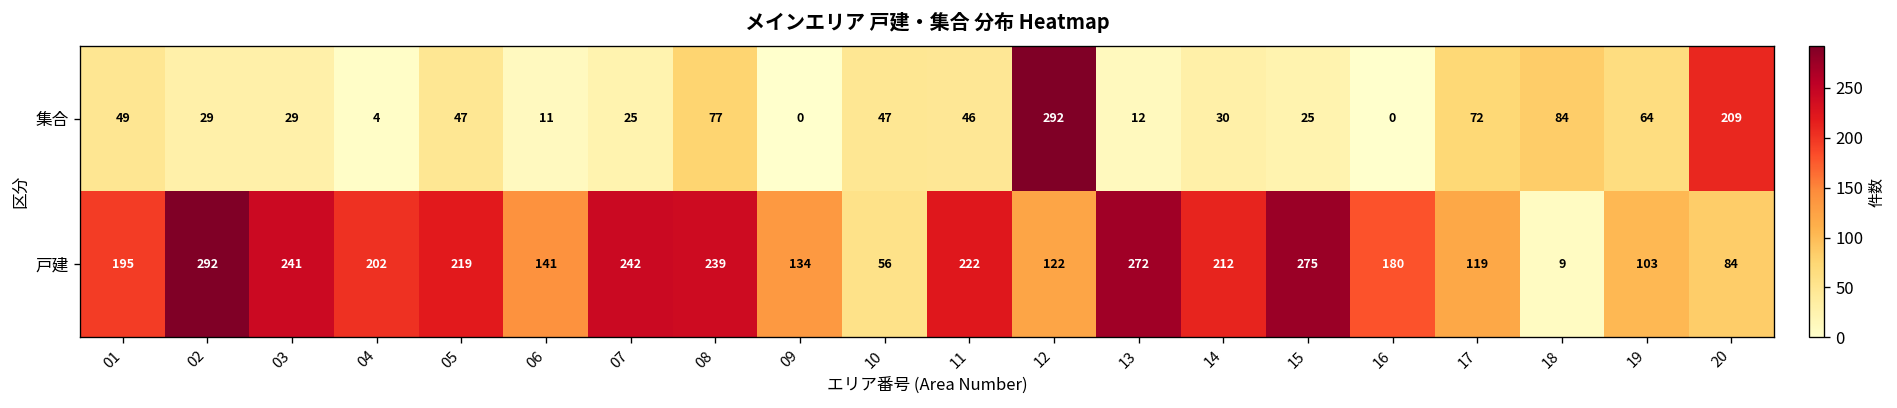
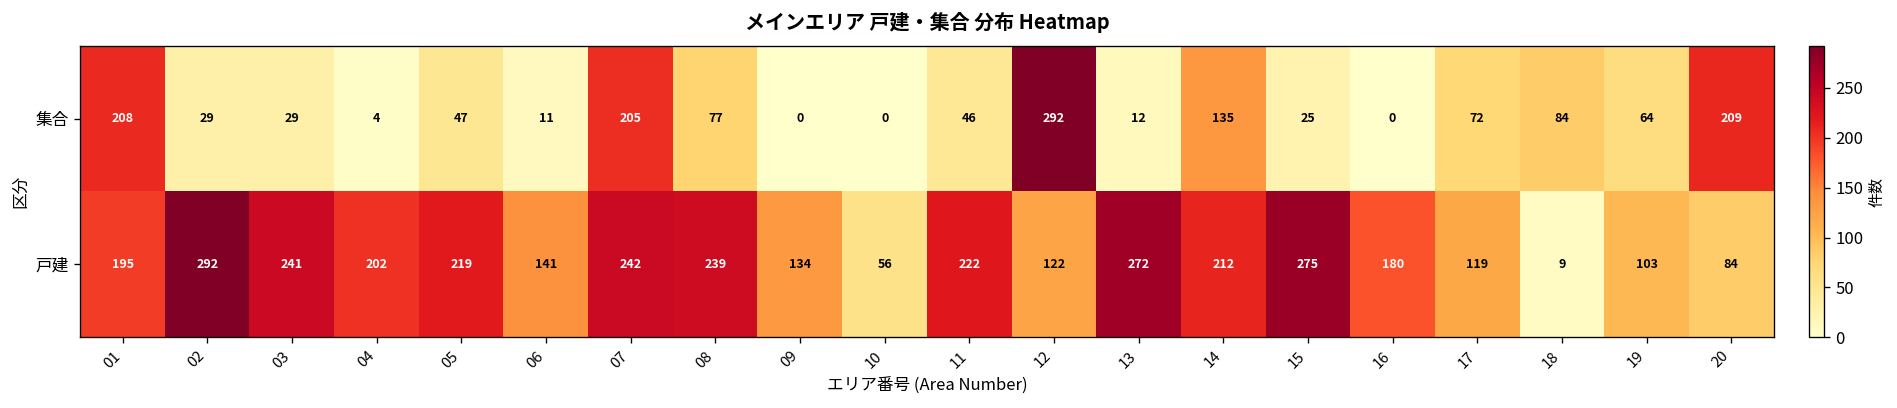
  {
    "集合": {
-     "01": 49,
+     "01": 208,
      "02": 29,
      "03": 29,
      "04": 4,
      "05": 47,
      "06": 11,
-     "07": 25,
+     "07": 205,
      "08": 77,
      "09": 0,
-     "10": 47,
+     "10": 0,
      "11": 46,
      "12": 292,
      "13": 12,
-     "14": 30,
+     "14": 135,
      "15": 25,
      "16": 0,
      "17": 72,
      "18": 84,
      "19": 64,
      "20": 209
    },
    "戸建": {
      "01": 195,
      "02": 292,
      "03": 241,
      "04": 202,
      "05": 219,
      "06": 141,
      "07": 242,
      "08": 239,
      "09": 134,
      "10": 56,
      "11": 222,
      "12": 122,
      "13": 272,
      "14": 212,
      "15": 275,
      "16": 180,
      "17": 119,
      "18": 9,
      "19": 103,
      "20": 84
    }
  }
